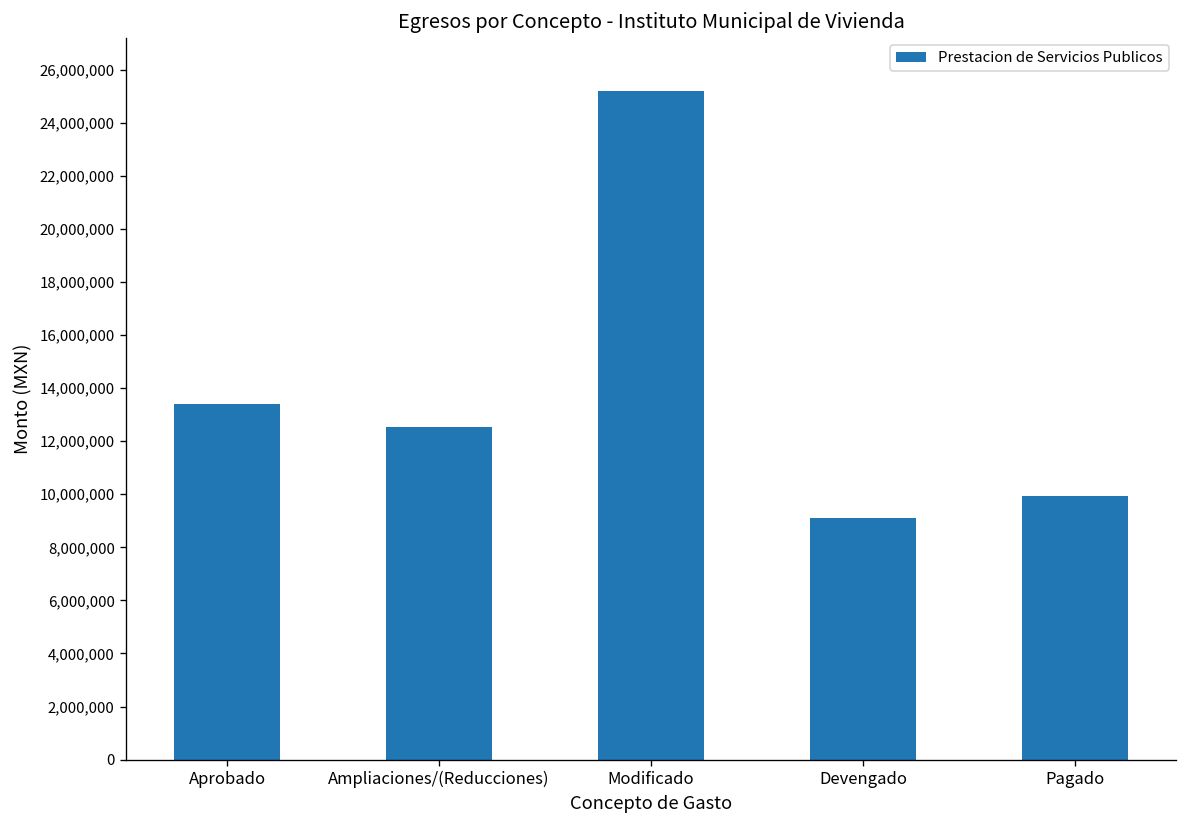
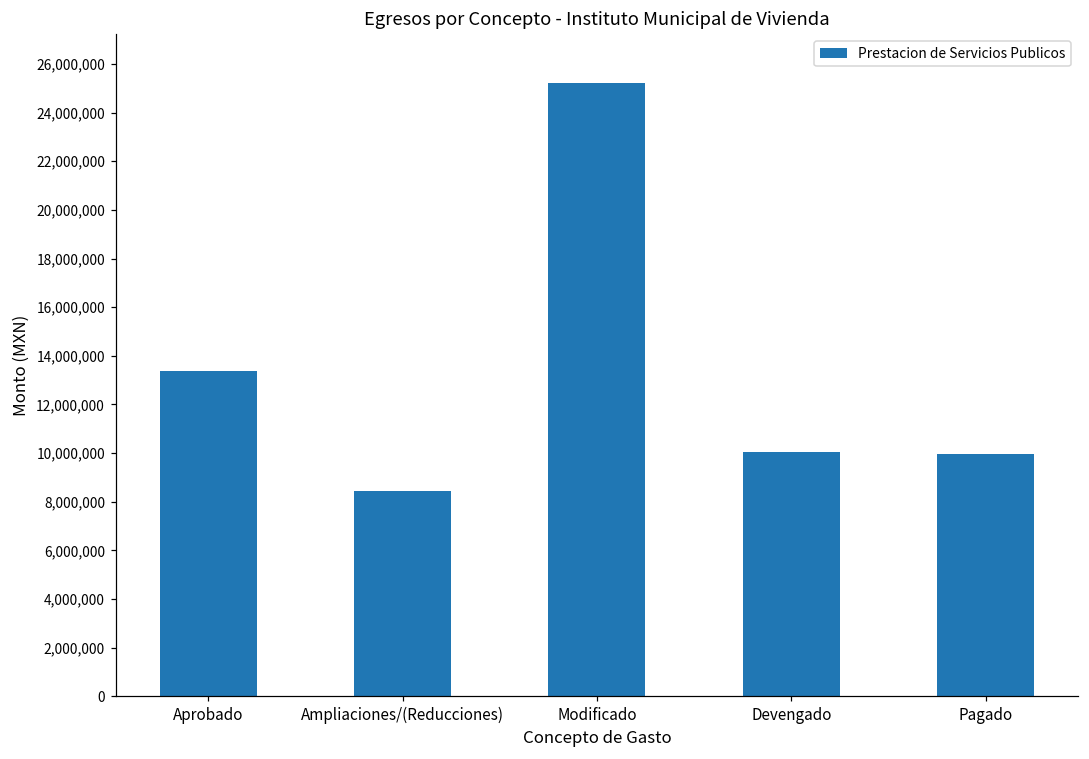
  {
    "Aprobado": "13,400,000",
-   "Ampliaciones/(Reducciones)": "12,600,000",
+   "Ampliaciones/(Reducciones)": "8,400,000",
    "Modificado": "25,200,000",
-   "Devengado": "9,100,000",
+   "Devengado": "10,000,000",
    "Pagado": "9,900,000"
  }
